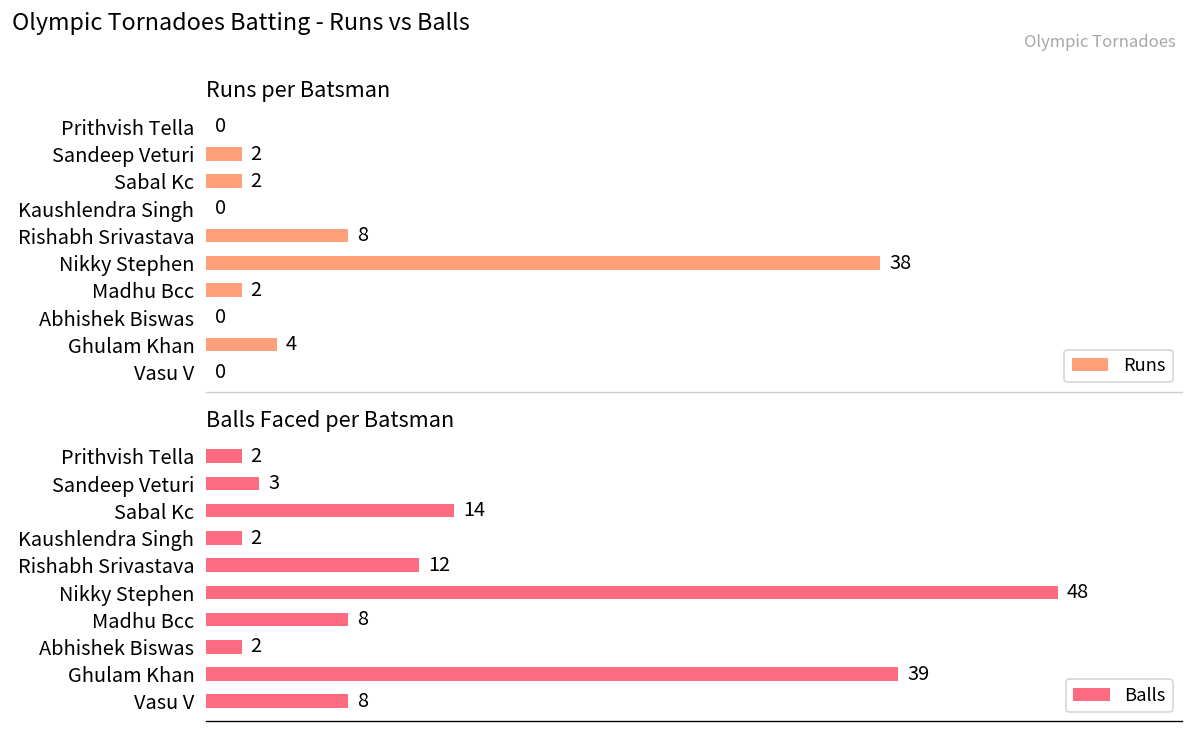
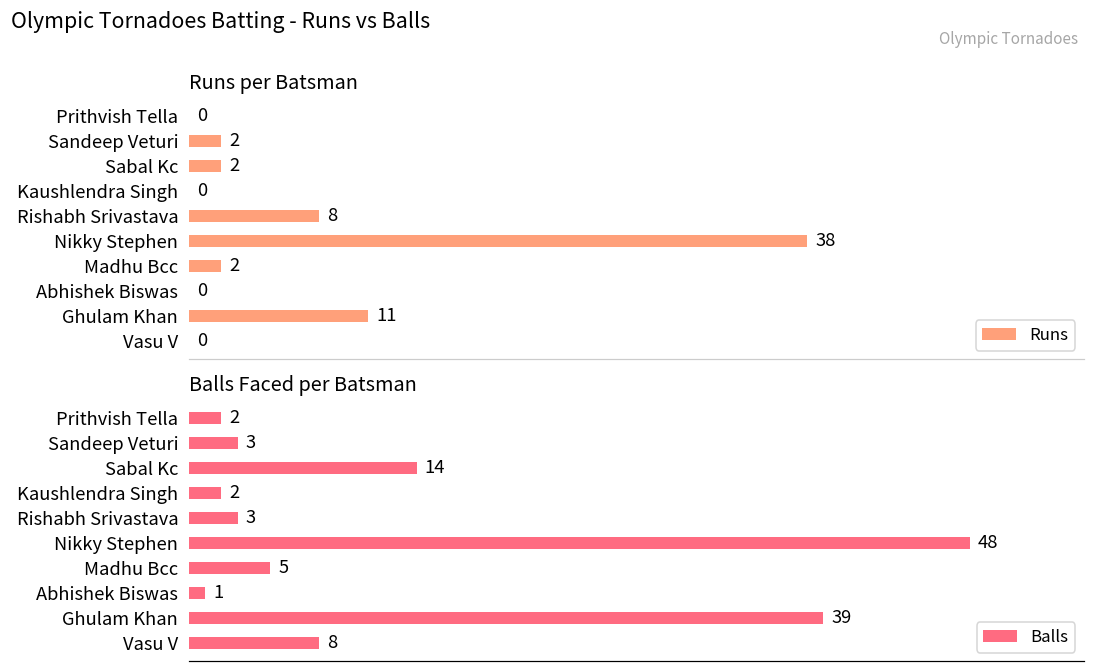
  {
    "Runs per Batsman": {
      "Prithvish Tella": 0,
      "Sandeep Veturi": 2,
      "Sabal Kc": 2,
      "Kaushlendra Singh": 0,
      "Rishabh Srivastava": 8,
      "Nikky Stephen": 38,
      "Madhu Bcc": 2,
      "Abhishek Biswas": 0,
-     "Ghulam Khan": 4,
+     "Ghulam Khan": 11,
      "Vasu V": 0
    },
    "Balls Faced per Batsman": {
      "Prithvish Tella": 2,
      "Sandeep Veturi": 3,
      "Sabal Kc": 14,
      "Kaushlendra Singh": 2,
-     "Rishabh Srivastava": 12,
+     "Rishabh Srivastava": 3,
      "Nikky Stephen": 48,
-     "Madhu Bcc": 8,
-     "Abhishek Biswas": 2,
+     "Madhu Bcc": 5,
+     "Abhishek Biswas": 1,
      "Ghulam Khan": 39,
      "Vasu V": 8
    }
  }
